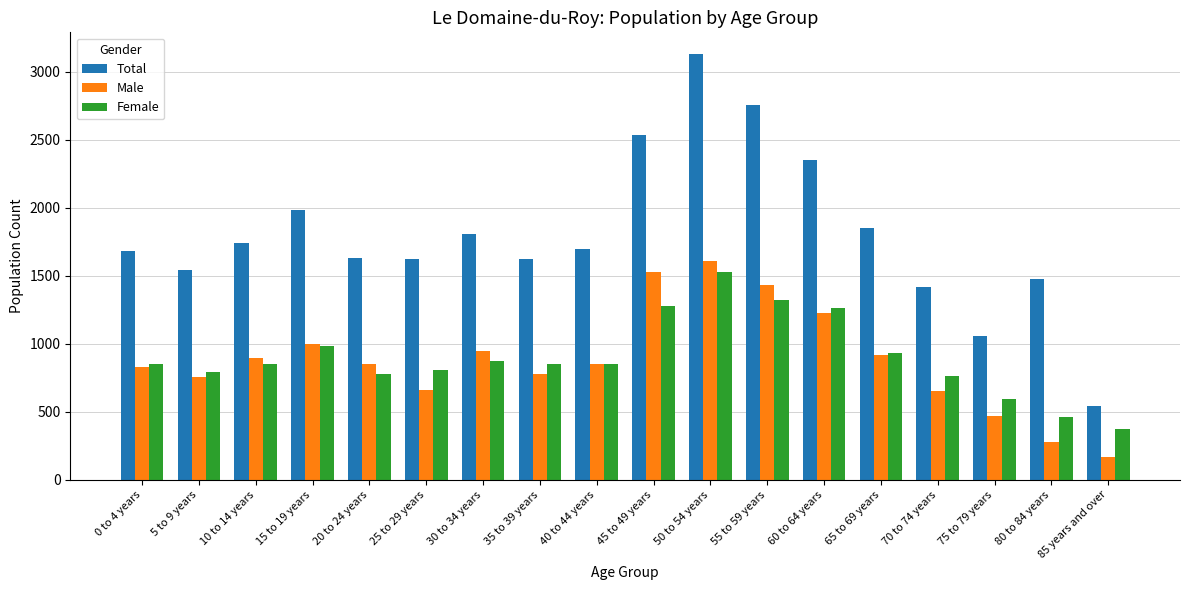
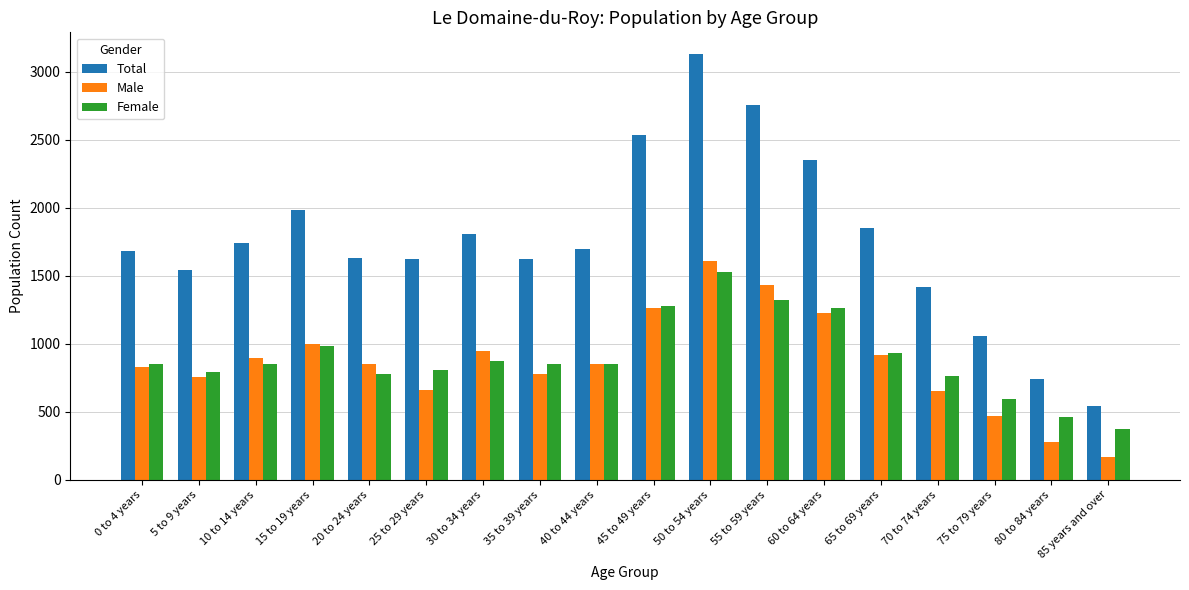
  {
    "Total": {
      "0 to 4 years": 1680,
      "5 to 9 years": 1550,
      "10 to 14 years": 1750,
      "15 to 19 years": 1990,
      "20 to 24 years": 1640,
      "25 to 29 years": 1630,
      "30 to 34 years": 1810,
      "35 to 39 years": 1630,
      "40 to 44 years": 1700,
      "45 to 49 years": 2540,
      "50 to 54 years": 3140,
      "55 to 59 years": 2760,
      "60 to 64 years": 2360,
      "65 to 69 years": 1850,
      "70 to 74 years": 1420,
      "75 to 79 years": 1060,
-     "80 to 84 years": 1480,
+     "80 to 84 years": 740,
      "85 years and over": 540
    },
    "Male": {
      "0 to 4 years": 830,
      "5 to 9 years": 760,
      "10 to 14 years": 900,
      "15 to 19 years": 1000,
      "20 to 24 years": 850,
      "25 to 29 years": 660,
      "30 to 34 years": 950,
      "35 to 39 years": 780,
      "40 to 44 years": 850,
-     "45 to 49 years": 1530,
+     "45 to 49 years": 1260,
      "50 to 54 years": 1610,
      "55 to 59 years": 1440,
      "60 to 64 years": 1230,
      "65 to 69 years": 920,
      "70 to 74 years": 660,
      "75 to 79 years": 470,
      "80 to 84 years": 280,
      "85 years and over": 170
    },
    "Female": {
      "0 to 4 years": 850,
      "5 to 9 years": 790,
      "10 to 14 years": 850,
      "15 to 19 years": 990,
      "20 to 24 years": 780,
      "25 to 29 years": 810,
      "30 to 34 years": 870,
      "35 to 39 years": 850,
      "40 to 44 years": 850,
      "45 to 49 years": 1280,
      "50 to 54 years": 1530,
      "55 to 59 years": 1320,
      "60 to 64 years": 1260,
      "65 to 69 years": 930,
      "70 to 74 years": 770,
      "75 to 79 years": 600,
      "80 to 84 years": 470,
      "85 years and over": 370
    }
  }
